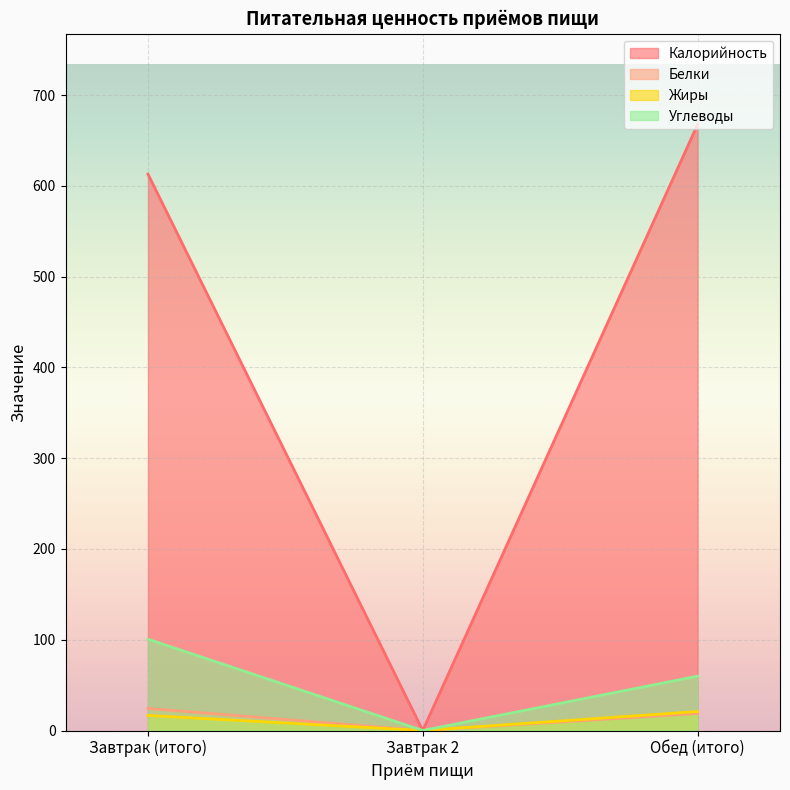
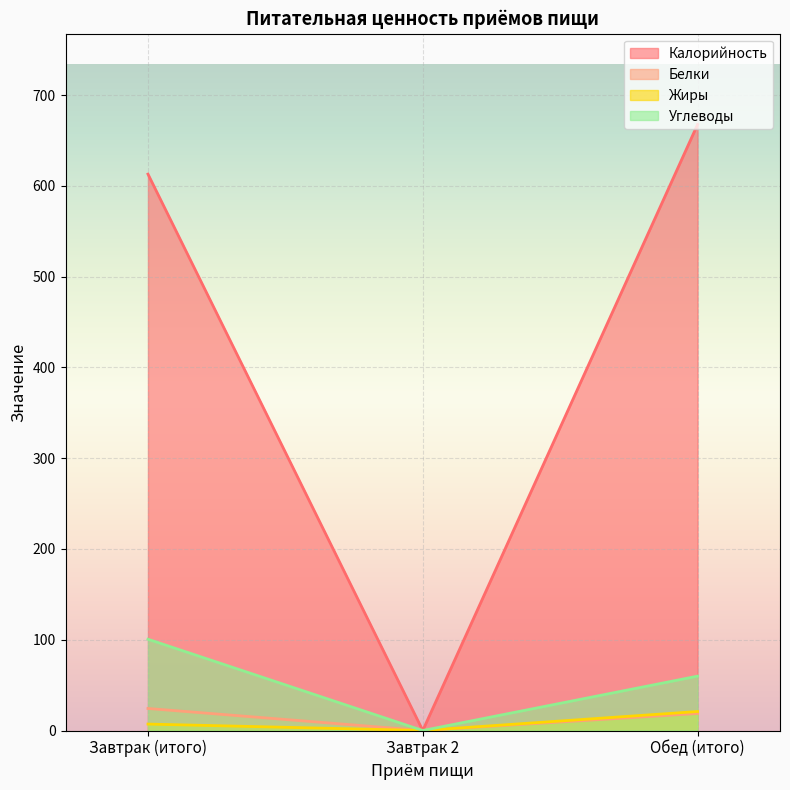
  {
    "Жиры": {
-     "Завтрак (итого)": 20
+     "Завтрак (итого)": 10
    },
    "Углеводы": {
      "Завтрак (итого)": 100,
      "Обед (итого)": 60
    }
  }
